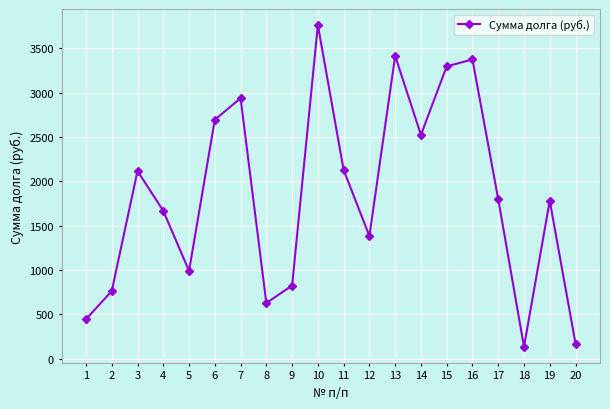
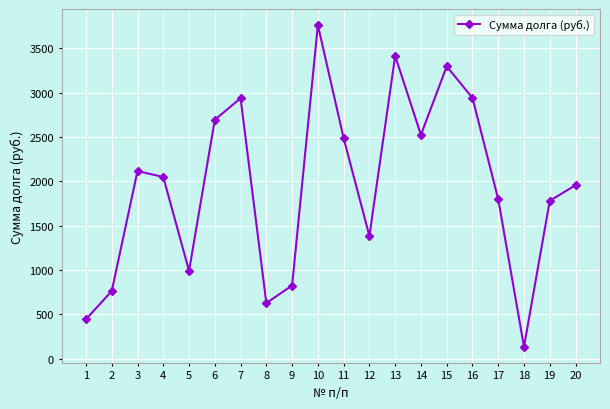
  {
    "1": 400,
    "2": 800,
    "3": 2100,
-   "4": 1700,
+   "4": 2000,
    "5": 1000,
    "6": 2700,
    "7": 2900,
    "8": 600,
    "9": 800,
    "10": 3800,
-   "11": 2100,
+   "11": 2500,
    "12": 1400,
    "13": 3400,
    "14": 2500,
    "15": 3300,
-   "16": 3400,
+   "16": 2900,
    "17": 1800,
    "18": 100,
    "19": 1800,
-   "20": 200
+   "20": 2000
  }
